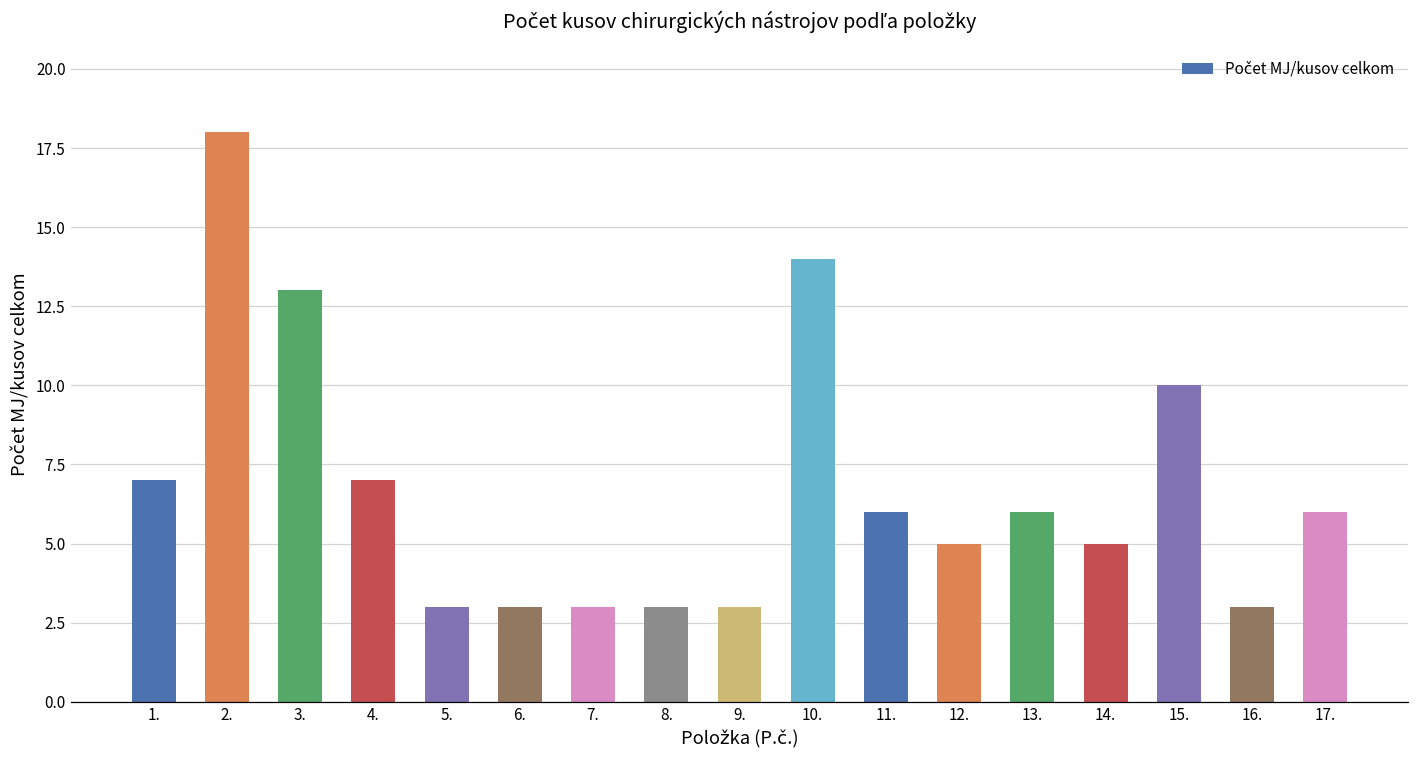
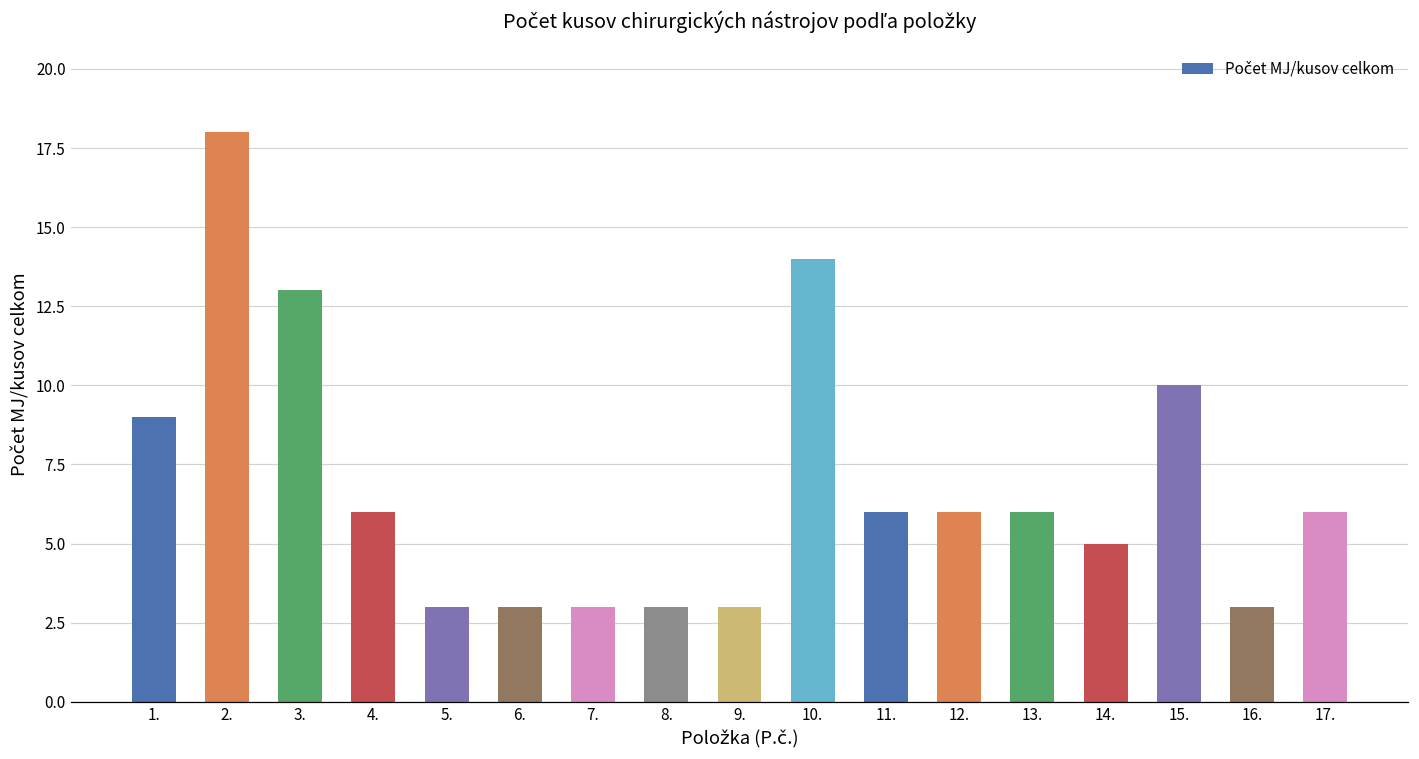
  {
-   "1.": 7,
+   "1.": 9,
    "2.": 18,
    "3.": 13,
-   "4.": 7,
+   "4.": 6,
    "5.": 3,
    "6.": 3,
    "7.": 3,
    "8.": 3,
    "9.": 3,
    "10.": 14,
    "11.": 6,
-   "12.": 5,
+   "12.": 6,
    "13.": 6,
    "14.": 5,
    "15.": 10,
    "16.": 3,
    "17.": 6
  }
